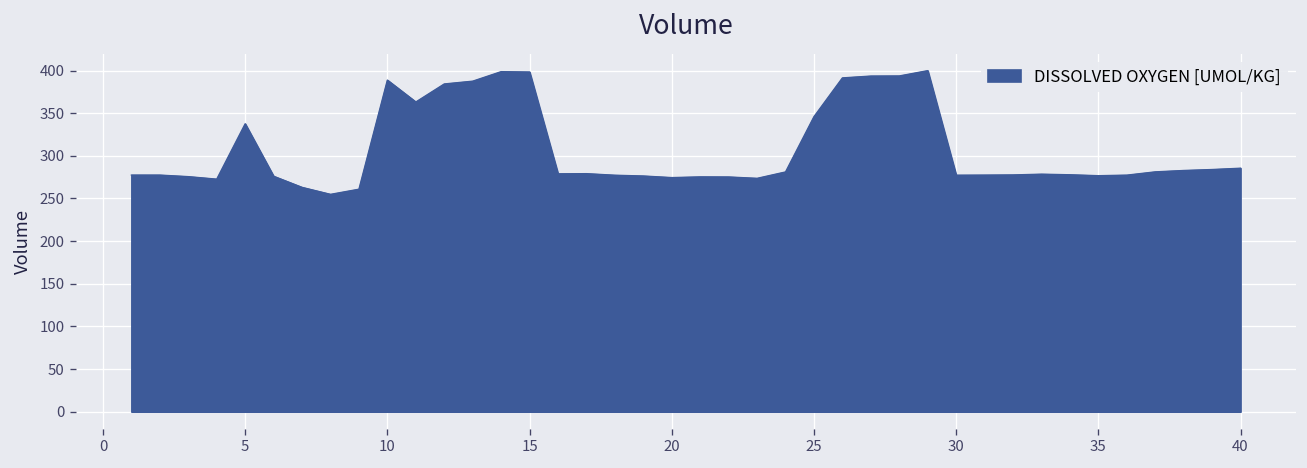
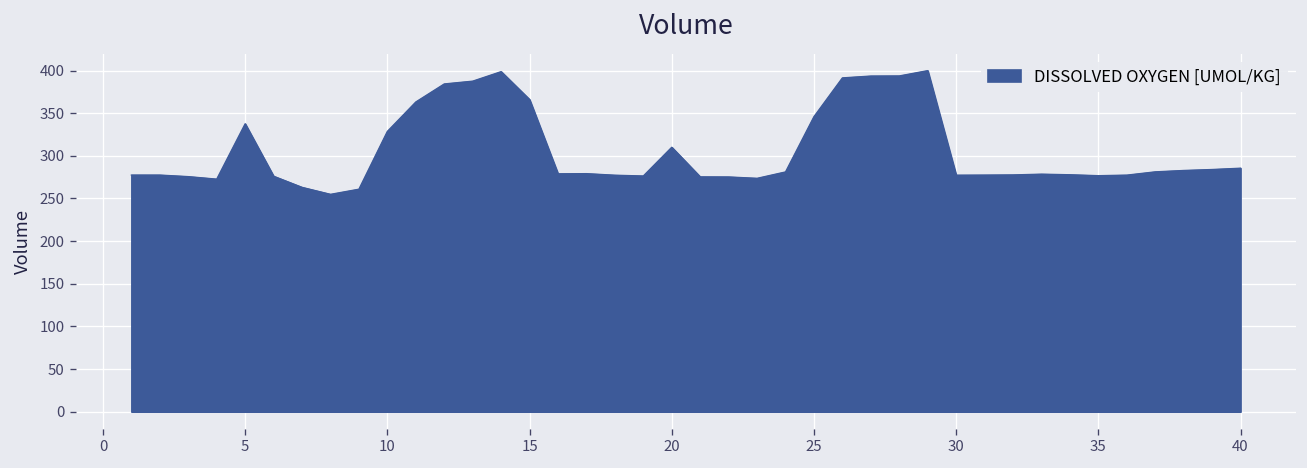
  {
    "5": 340,
-   "10": 390,
-   "15": 400,
-   "20": 270,
+   "10": 330,
+   "15": 370,
+   "20": 310,
    "25": 350,
    "30": 280,
    "35": 280,
    "40": 290
  }
